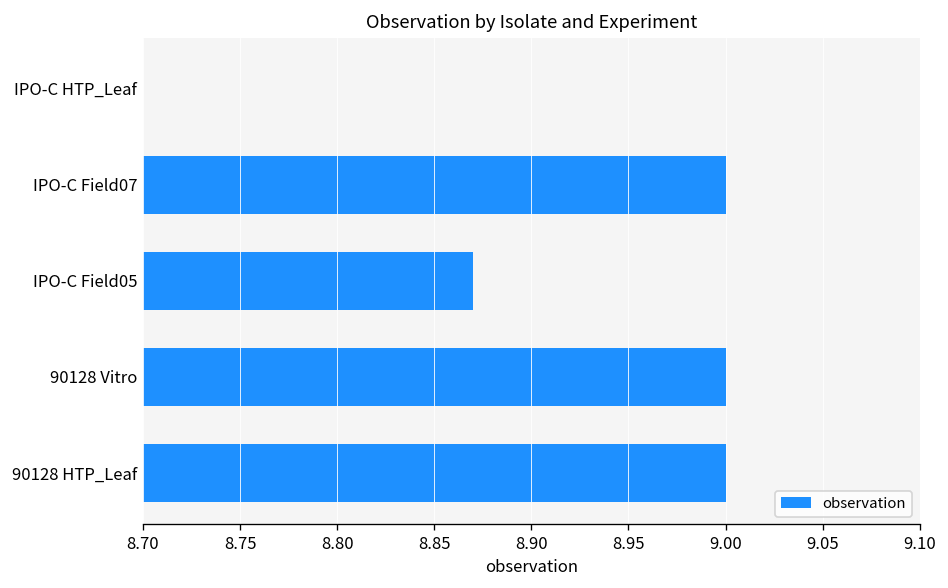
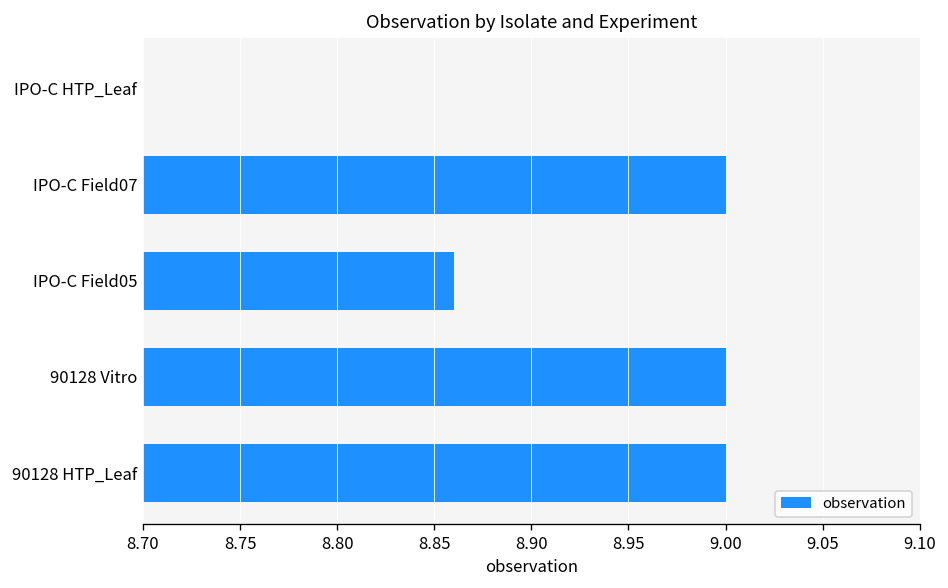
  {
    "IPO-C Field07": 9.00,
-   "IPO-C Field05": 8.87,
+   "IPO-C Field05": 8.86,
    "90128 Vitro": 9.00,
    "90128 HTP_Leaf": 9.00
  }
